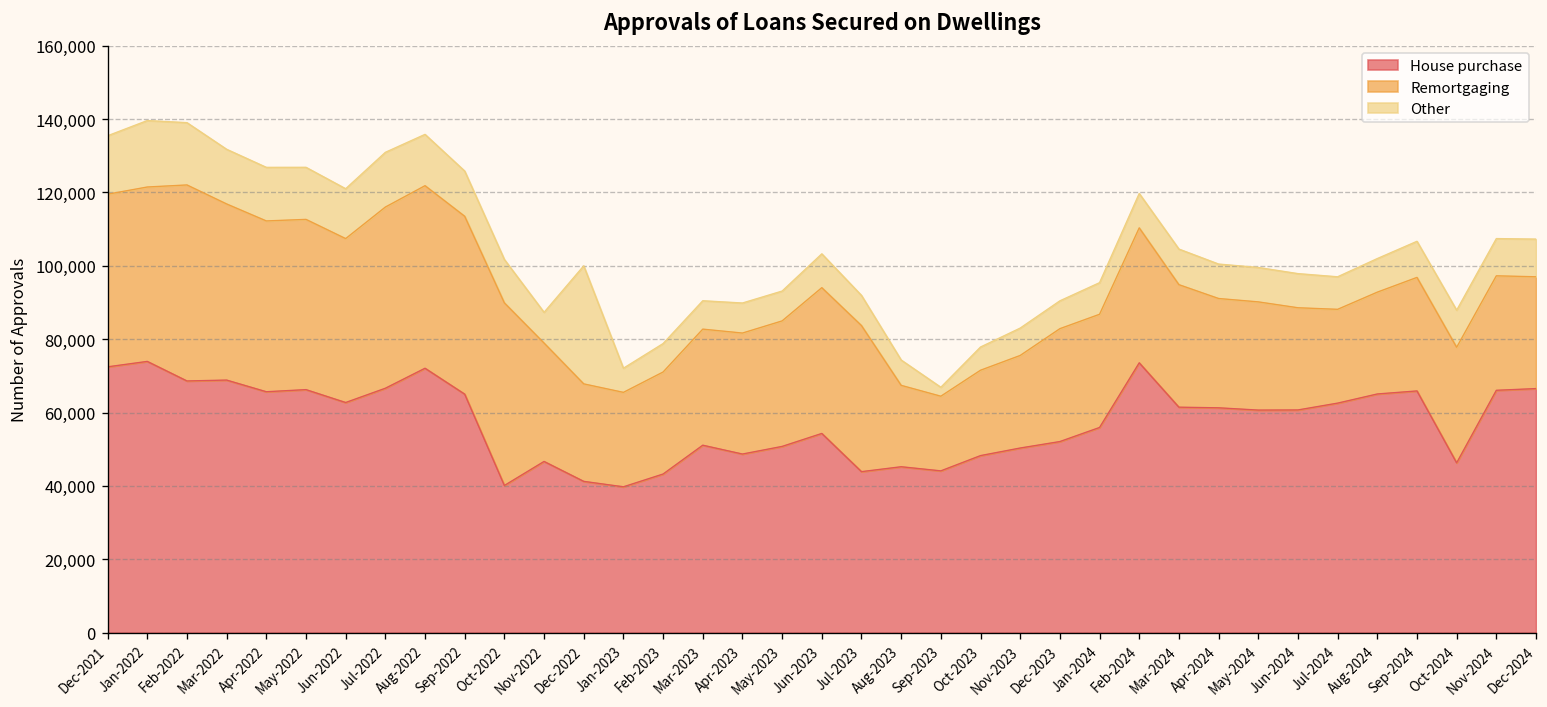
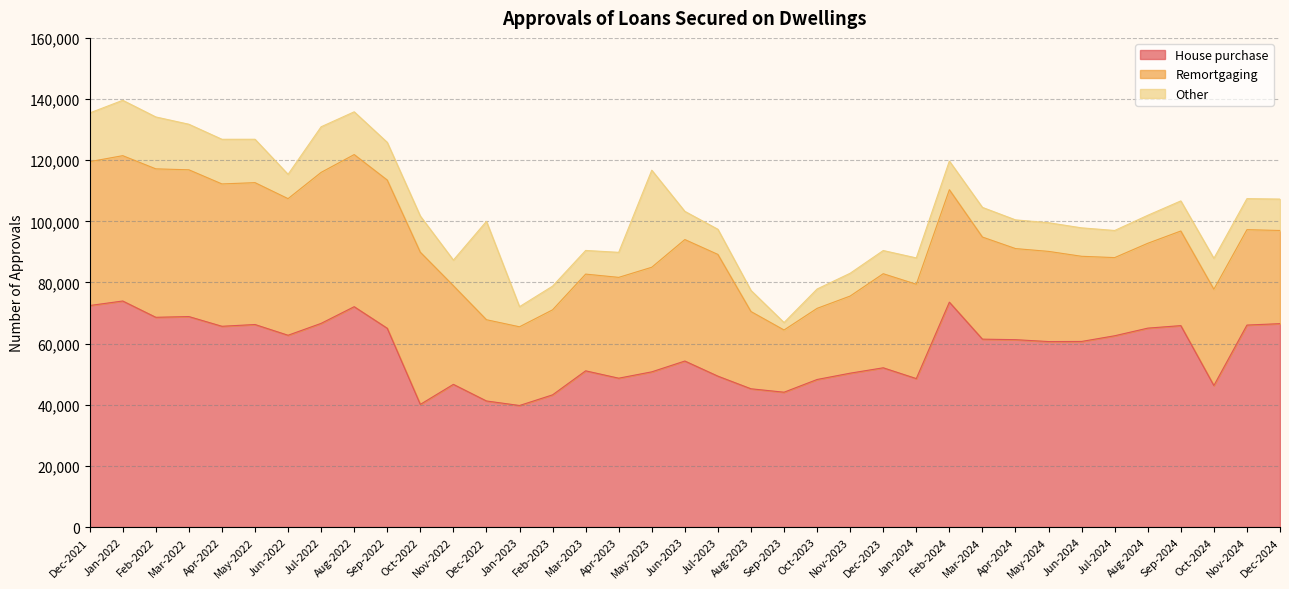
  {
    "House purchase": {
      "Dec-2021": "72,000",
      "Jan-2022": "74,000",
      "Feb-2022": "69,000",
      "Mar-2022": "69,000",
      "Apr-2022": "66,000",
      "May-2022": "66,000",
      "Jun-2022": "63,000",
      "Jul-2022": "67,000",
      "Aug-2022": "72,000",
      "Sep-2022": "65,000",
      "Oct-2022": "40,000",
      "Nov-2022": "47,000",
      "Dec-2022": "41,000",
      "Jan-2023": "40,000",
      "Feb-2023": "43,000",
      "Mar-2023": "51,000",
      "Apr-2023": "49,000",
      "May-2023": "51,000",
      "Jun-2023": "54,000",
-     "Jul-2023": "44,000",
+     "Jul-2023": "49,000",
      "Aug-2023": "45,000",
      "Sep-2023": "44,000",
      "Oct-2023": "48,000",
      "Nov-2023": "50,000",
      "Dec-2023": "52,000",
-     "Jan-2024": "56,000",
+     "Jan-2024": "49,000",
      "Feb-2024": "74,000",
      "Mar-2024": "61,000",
      "Apr-2024": "61,000",
      "May-2024": "61,000",
      "Jun-2024": "61,000",
      "Jul-2024": "63,000",
      "Aug-2024": "65,000",
      "Sep-2024": "66,000",
      "Oct-2024": "46,000",
      "Nov-2024": "66,000",
      "Dec-2024": "67,000"
    },
    "Remortgaging": {
      "Dec-2021": "47,000",
      "Jan-2022": "48,000",
-     "Feb-2022": "53,000",
+     "Feb-2022": "49,000",
      "Mar-2022": "48,000",
      "Apr-2022": "47,000",
      "May-2022": "46,000",
      "Jun-2022": "45,000",
      "Jul-2022": "49,000",
      "Aug-2022": "50,000",
      "Sep-2022": "48,000",
      "Oct-2022": "50,000",
      "Nov-2022": "32,000",
      "Dec-2022": "27,000",
      "Jan-2023": "26,000",
      "Feb-2023": "28,000",
      "Mar-2023": "32,000",
      "Apr-2023": "33,000",
      "May-2023": "34,000",
      "Jun-2023": "40,000",
      "Jul-2023": "40,000",
-     "Aug-2023": "22,000",
+     "Aug-2023": "25,000",
      "Sep-2023": "20,000",
      "Oct-2023": "23,000",
      "Nov-2023": "25,000",
      "Dec-2023": "31,000",
      "Jan-2024": "31,000",
      "Feb-2024": "37,000",
      "Mar-2024": "33,000",
      "Apr-2024": "30,000",
      "May-2024": "29,000",
      "Jun-2024": "28,000",
      "Jul-2024": "26,000",
      "Aug-2024": "28,000",
      "Sep-2024": "31,000",
      "Oct-2024": "31,000",
      "Nov-2024": "31,000",
      "Dec-2024": "30,000"
    },
    "Other": {
      "Dec-2021": "16,000",
      "Jan-2022": "18,000",
      "Feb-2022": "17,000",
      "Mar-2022": "15,000",
      "Apr-2022": "15,000",
      "May-2022": "14,000",
-     "Jun-2022": "14,000",
+     "Jun-2022": "8,000",
      "Jul-2022": "15,000",
      "Aug-2022": "14,000",
      "Sep-2022": "12,000",
      "Oct-2022": "12,000",
      "Nov-2022": "8,000",
      "Dec-2022": "32,000",
      "Jan-2023": "7,000",
      "Feb-2023": "8,000",
      "Mar-2023": "8,000",
      "Apr-2023": "8,000",
-     "May-2023": "8,000",
+     "May-2023": "32,000",
      "Jun-2023": "9,000",
      "Jul-2023": "8,000",
      "Aug-2023": "7,000",
      "Sep-2023": "2,000",
      "Oct-2023": "6,000",
      "Nov-2023": "7,000",
      "Dec-2023": "8,000",
      "Jan-2024": "9,000",
      "Feb-2024": "9,000",
      "Mar-2024": "10,000",
      "Apr-2024": "9,000",
      "May-2024": "9,000",
      "Jun-2024": "9,000",
      "Jul-2024": "9,000",
      "Aug-2024": "9,000",
      "Sep-2024": "10,000",
      "Oct-2024": "10,000",
      "Nov-2024": "10,000",
      "Dec-2024": "10,000"
    }
  }
